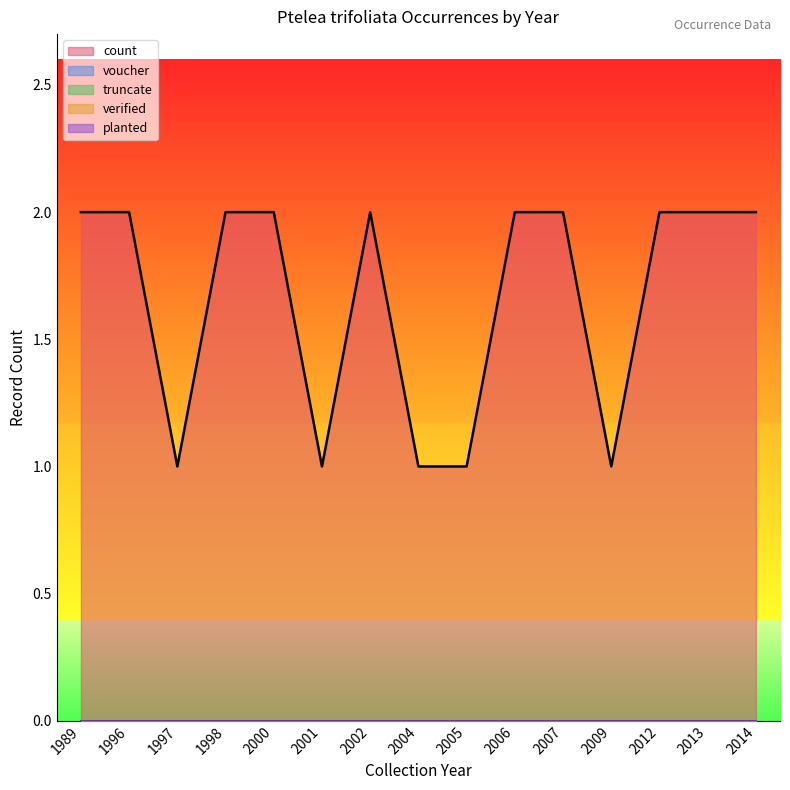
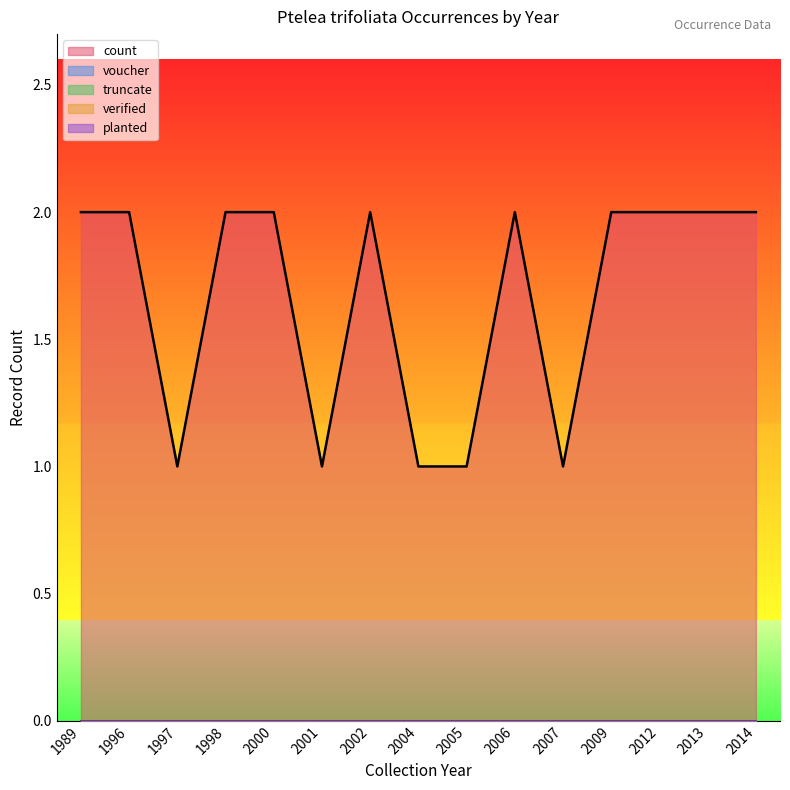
  {
    "count": {
      "1989": 2,
      "1996": 2,
      "1997": 1,
      "1998": 2,
      "2000": 2,
      "2001": 1,
      "2002": 2,
      "2004": 1,
      "2005": 1,
      "2006": 2,
-     "2007": 2,
-     "2009": 1,
+     "2007": 1,
+     "2009": 2,
      "2012": 2,
      "2013": 2,
      "2014": 2
    },
    "planted": {
      "1989": 0,
      "1996": 0,
      "1997": 0,
      "1998": 0,
      "2000": 0,
      "2001": 0,
      "2002": 0,
      "2004": 0,
      "2005": 0,
      "2006": 0,
      "2007": 0,
      "2009": 0,
      "2012": 0,
      "2013": 0,
      "2014": 0
    }
  }
